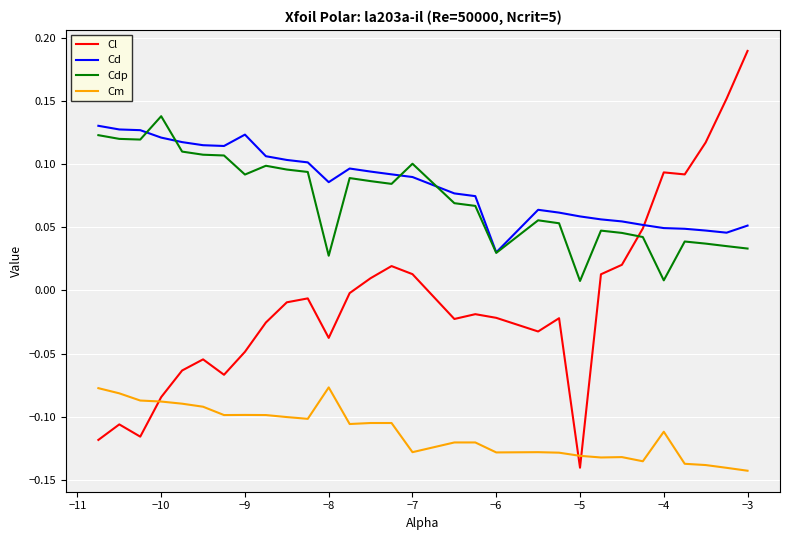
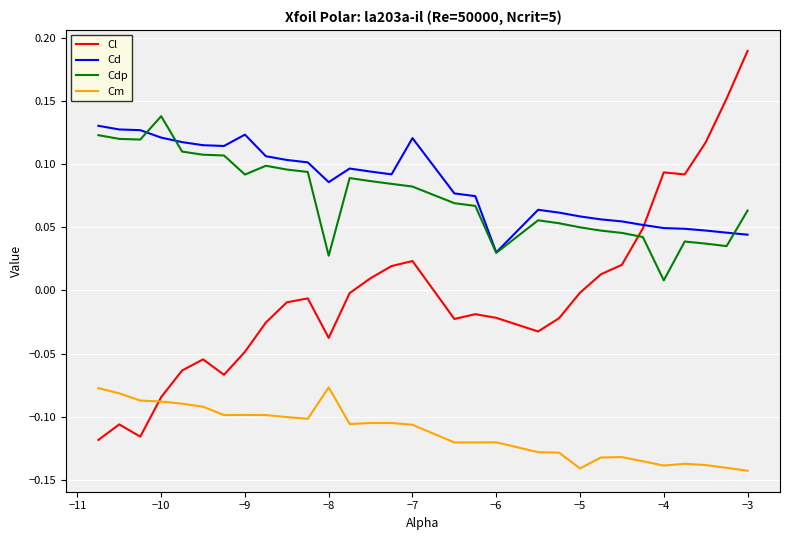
  {
    "Cl": {
      "−10": -0.085,
      "−9": -0.049,
      "−8": -0.038,
-     "−7": 0.013,
+     "−7": 0.023,
      "−6": -0.022,
-     "−5": -0.140,
+     "−5": -0.002,
      "−4": 0.094,
      "−3": 0.190
    },
    "Cd": {
      "−10": 0.121,
      "−9": 0.123,
      "−8": 0.086,
-     "−7": 0.090,
+     "−7": 0.121,
      "−5": 0.059,
      "−4": 0.049,
-     "−3": 0.051
+     "−3": 0.044
    },
    "Cdp": {
      "−10": 0.138,
      "−9": 0.092,
      "−8": 0.028,
-     "−7": 0.100,
-     "−5": 0.008,
+     "−7": 0.082,
+     "−5": 0.050,
      "−4": 0.008,
-     "−3": 0.033
+     "−3": 0.063
    },
    "Cm": {
      "−10": -0.088,
      "−9": -0.099,
      "−8": -0.077,
-     "−7": -0.128,
-     "−6": -0.128,
-     "−5": -0.131,
-     "−4": -0.112,
+     "−7": -0.106,
+     "−6": -0.120,
+     "−5": -0.141,
+     "−4": -0.139,
      "−3": -0.143
    }
  }
